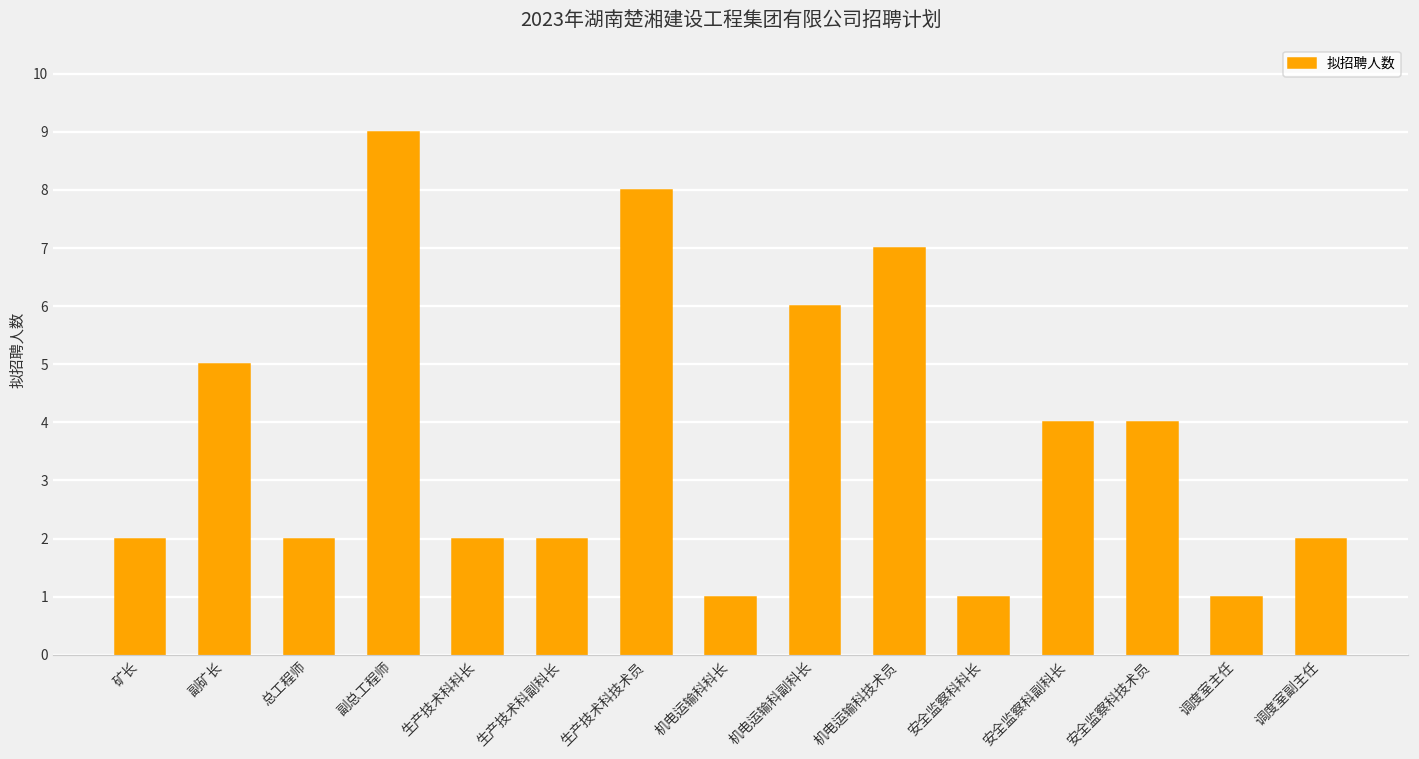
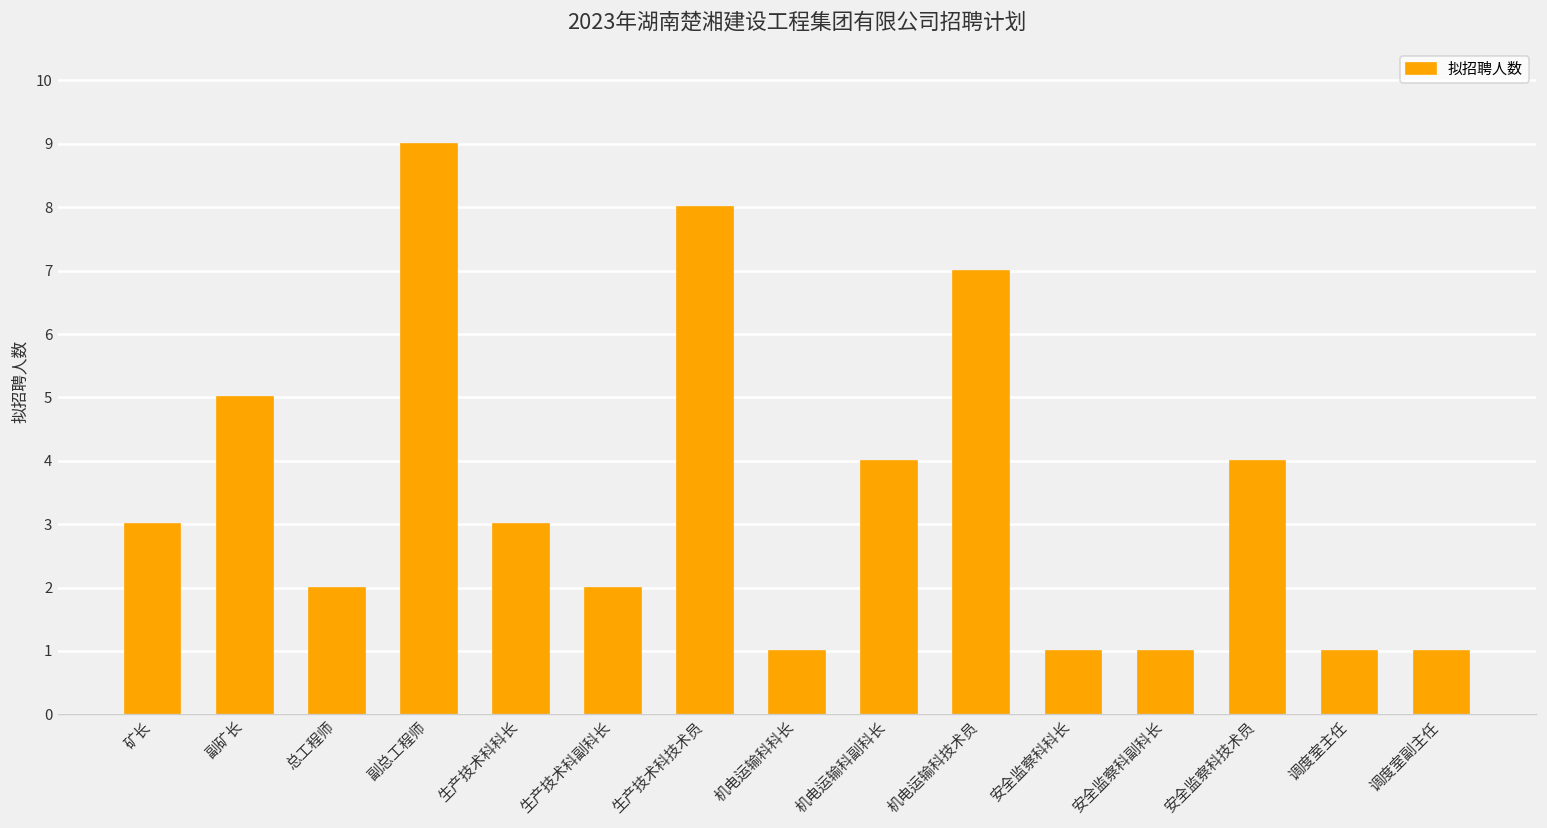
  {
-   "矿长": 2,
+   "矿长": 3,
    "副矿长": 5,
    "总工程师": 2,
    "副总工程师": 9,
-   "生产技术科科长": 2,
+   "生产技术科科长": 3,
    "生产技术科副科长": 2,
    "生产技术科技术员": 8,
    "机电运输科科长": 1,
-   "机电运输科副科长": 6,
+   "机电运输科副科长": 4,
    "机电运输科技术员": 7,
    "安全监察科科长": 1,
-   "安全监察科副科长": 4,
+   "安全监察科副科长": 1,
    "安全监察科技术员": 4,
    "调度室主任": 1,
-   "调度室副主任": 2
+   "调度室副主任": 1
  }
